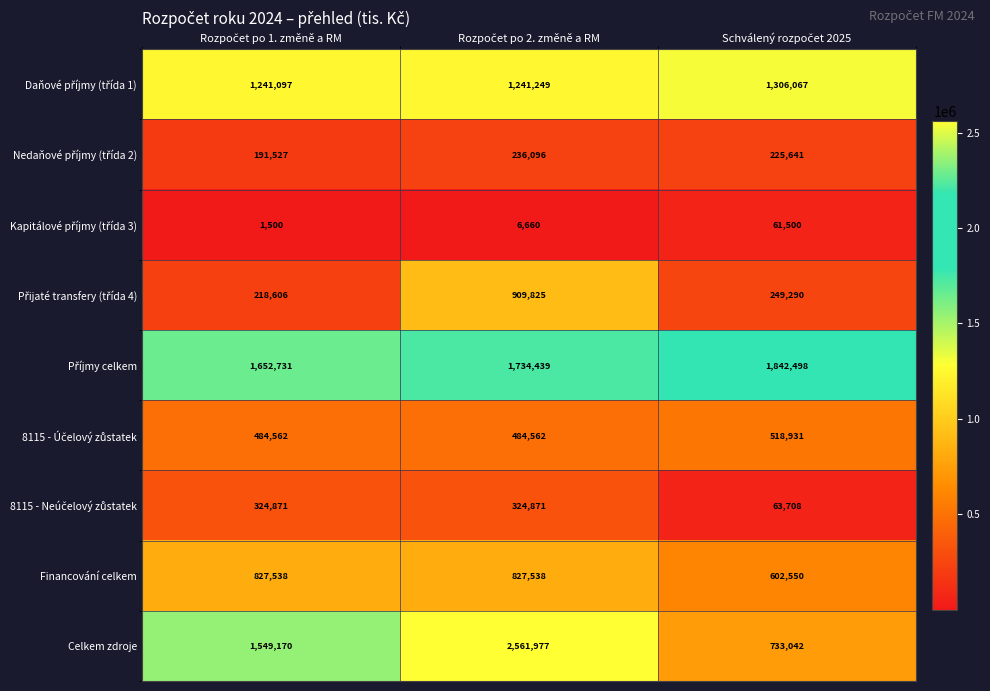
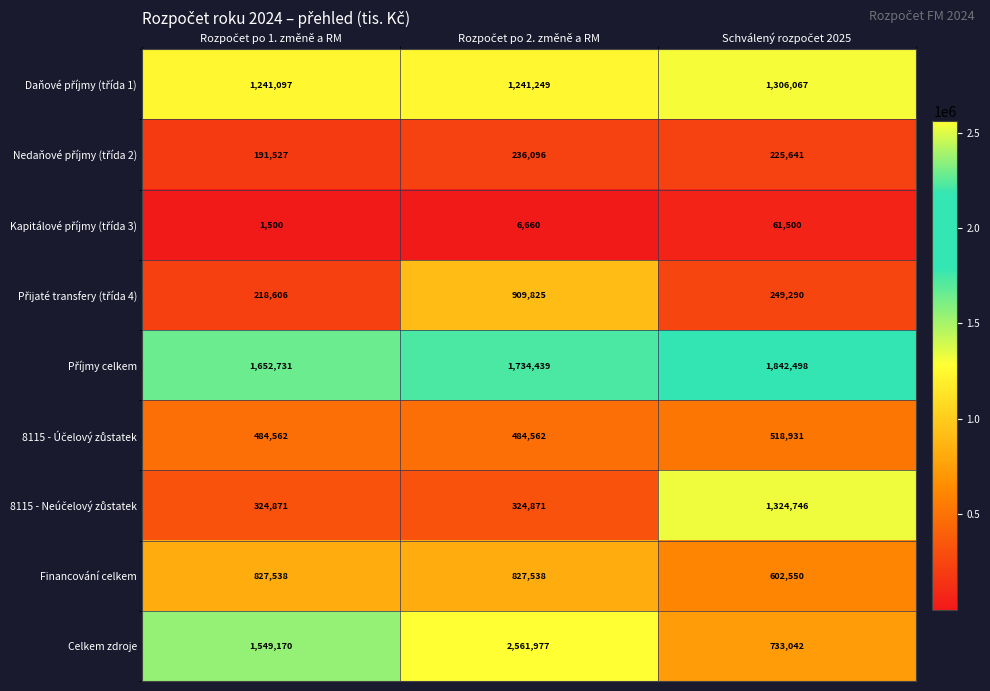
  {
    "Daňové příjmy (třída 1)": {
      "Rozpočet po 1. změně a RM": "1,241,097",
      "Rozpočet po 2. změně a RM": "1,241,249",
      "Schválený rozpočet 2025": "1,306,067"
    },
    "Nedaňové příjmy (třída 2)": {
      "Rozpočet po 1. změně a RM": "191,527",
      "Rozpočet po 2. změně a RM": "236,096",
      "Schválený rozpočet 2025": "225,641"
    },
    "Kapitálové příjmy (třída 3)": {
      "Rozpočet po 1. změně a RM": "1,500",
      "Rozpočet po 2. změně a RM": "6,660",
      "Schválený rozpočet 2025": "61,500"
    },
    "Přijaté transfery (třída 4)": {
      "Rozpočet po 1. změně a RM": "218,606",
      "Rozpočet po 2. změně a RM": "909,825",
      "Schválený rozpočet 2025": "249,290"
    },
    "Příjmy celkem": {
      "Rozpočet po 1. změně a RM": "1,652,731",
      "Rozpočet po 2. změně a RM": "1,734,439",
      "Schválený rozpočet 2025": "1,842,498"
    },
    "8115 - Účelový zůstatek": {
      "Rozpočet po 1. změně a RM": "484,562",
      "Rozpočet po 2. změně a RM": "484,562",
      "Schválený rozpočet 2025": "518,931"
    },
    "8115 - Neúčelový zůstatek": {
      "Rozpočet po 1. změně a RM": "324,871",
      "Rozpočet po 2. změně a RM": "324,871",
-     "Schválený rozpočet 2025": "63,708"
+     "Schválený rozpočet 2025": "1,324,746"
    },
    "Financování celkem": {
      "Rozpočet po 1. změně a RM": "827,538",
      "Rozpočet po 2. změně a RM": "827,538",
      "Schválený rozpočet 2025": "602,550"
    },
    "Celkem zdroje": {
      "Rozpočet po 1. změně a RM": "1,549,170",
      "Rozpočet po 2. změně a RM": "2,561,977",
      "Schválený rozpočet 2025": "733,042"
    }
  }
